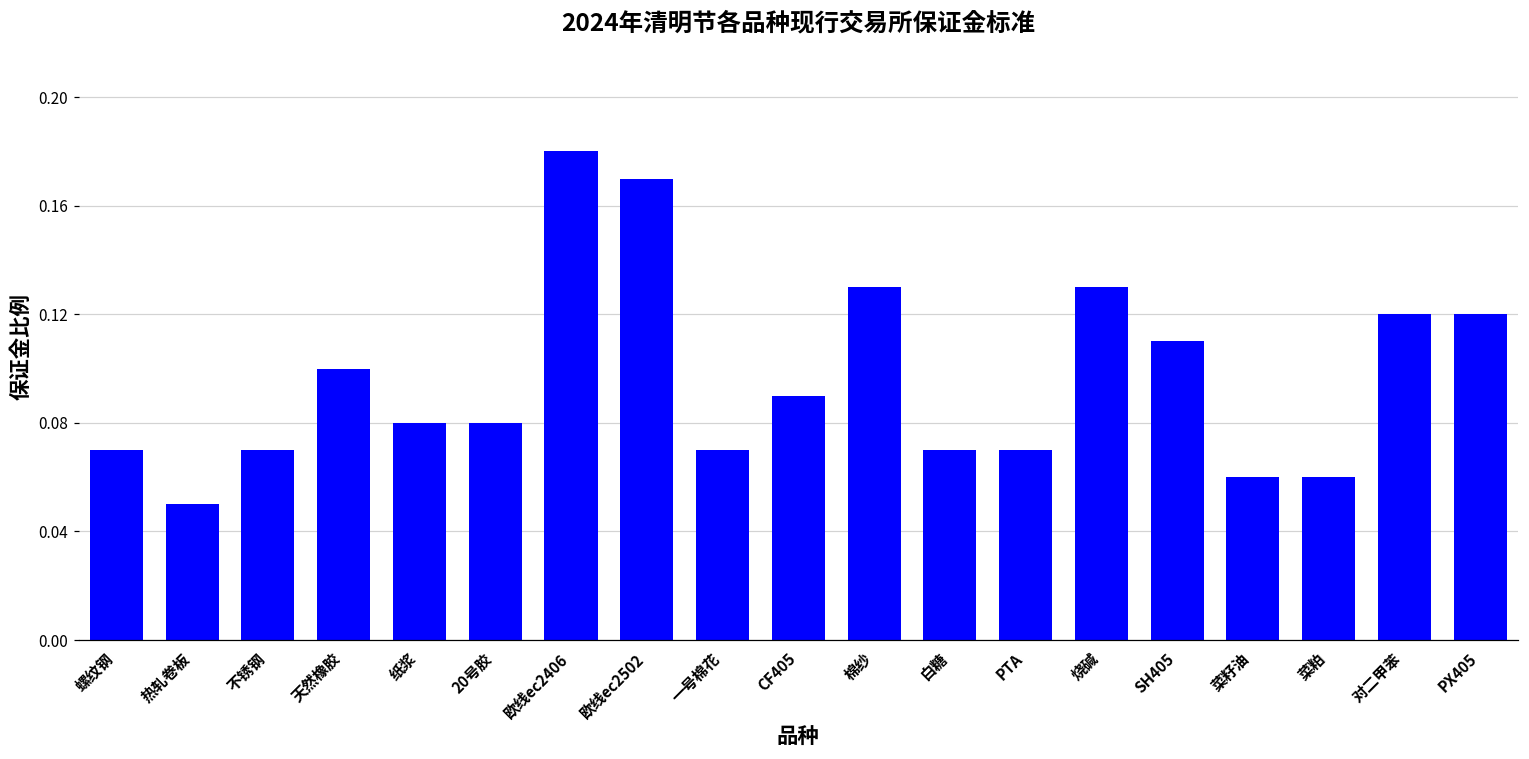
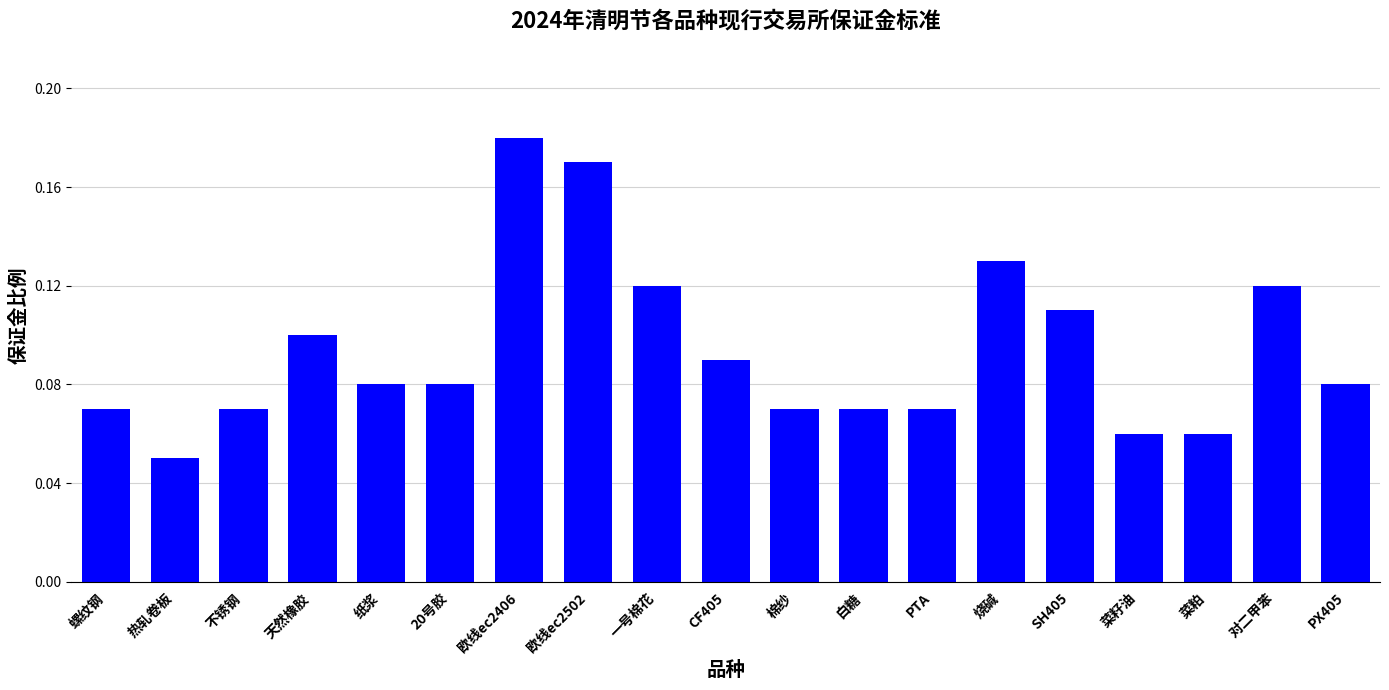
  {
    "螺纹钢": 0.07,
    "热轧卷板": 0.05,
    "不锈钢": 0.07,
    "天然橡胶": 0.10,
    "纸浆": 0.08,
    "20号胶": 0.08,
    "欧线ec2406": 0.18,
    "欧线ec2502": 0.17,
-   "一号棉花": 0.07,
+   "一号棉花": 0.12,
    "CF405": 0.09,
-   "棉纱": 0.13,
+   "棉纱": 0.07,
    "白糖": 0.07,
    "PTA": 0.07,
    "烧碱": 0.13,
    "SH405": 0.11,
    "菜籽油": 0.06,
    "菜粕": 0.06,
    "对二甲苯": 0.12,
-   "PX405": 0.12
+   "PX405": 0.08
  }
